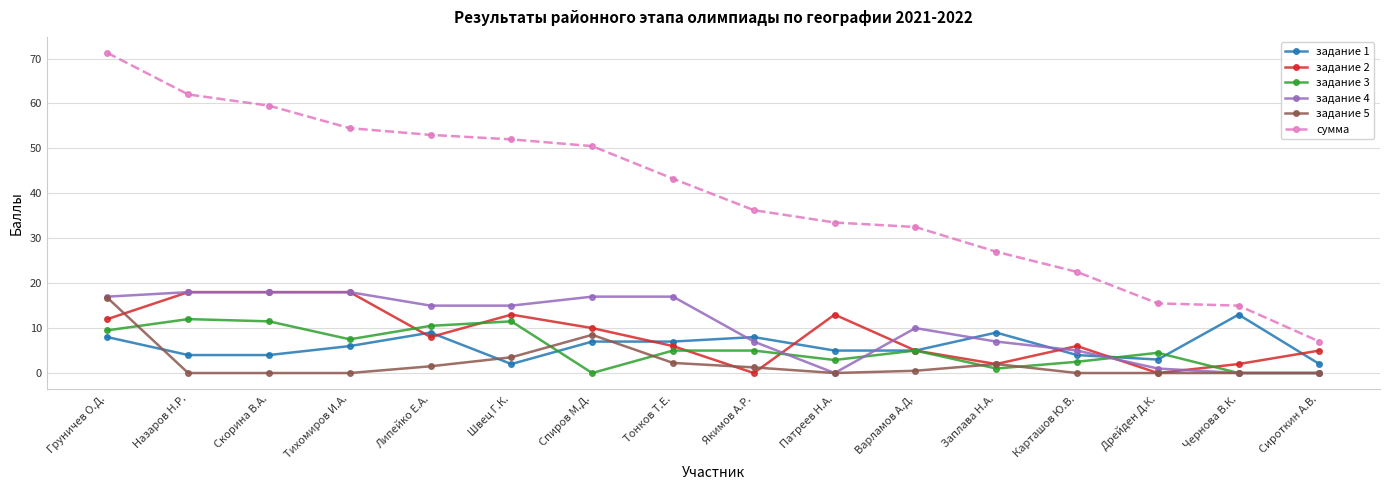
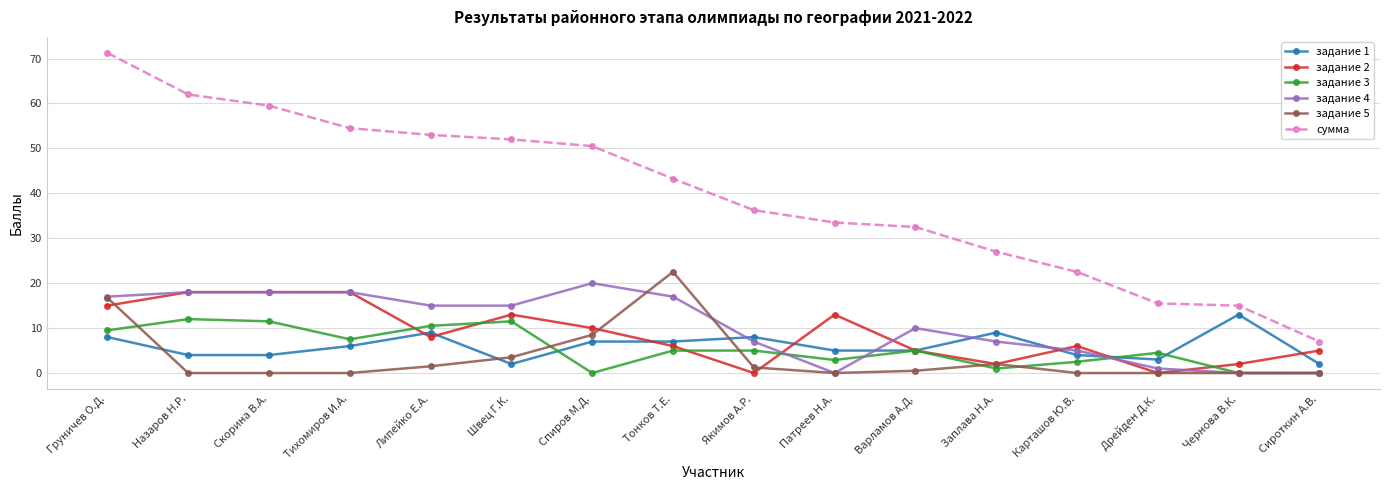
  {
    "задание 1": {
      "Груничев О.Д.": 8,
      "Назаров Н.Р.": 4,
      "Скорина В.А.": 4,
      "Тихомиров И.А.": 6,
      "Липейко Е.А.": 9,
      "Швец Г.К.": 2,
      "Спиров М.Д.": 7,
      "Тонков Т.Е.": 7,
      "Якимов А.Р.": 8,
      "Патреев Н.А.": 5,
      "Заплава Н.А.": 9,
      "Карташов Ю.В.": 4,
      "Дрейден Д.К.": 3,
      "Чернова В.К.": 13,
      "Сироткин А.В.": 2
    },
    "задание 2": {
-     "Груничев О.Д.": 12,
+     "Груничев О.Д.": 15,
      "Липейко Е.А.": 8,
      "Швец Г.К.": 13,
      "Спиров М.Д.": 10,
      "Тонков Т.Е.": 6,
      "Якимов А.Р.": 0,
      "Патреев Н.А.": 13,
      "Карташов Ю.В.": 6,
      "Чернова В.К.": 2,
      "Сироткин А.В.": 5
    },
    "задание 3": {
      "Груничев О.Д.": 10,
      "Назаров Н.Р.": 12,
      "Скорина В.А.": 12,
      "Тихомиров И.А.": 8,
      "Липейко Е.А.": 11,
      "Швец Г.К.": 12,
      "Спиров М.Д.": 0,
      "Тонков Т.Е.": 5,
      "Якимов А.Р.": 5,
      "Патреев Н.А.": 3,
      "Заплава Н.А.": 1,
      "Карташов Ю.В.": 3,
      "Дрейден Д.К.": 5
    },
    "задание 4": {
      "Липейко Е.А.": 15,
      "Швец Г.К.": 15,
-     "Спиров М.Д.": 17,
+     "Спиров М.Д.": 20,
      "Тонков Т.Е.": 17,
      "Якимов А.Р.": 7,
      "Варламов А.Д.": 10,
      "Заплава Н.А.": 7,
      "Карташов Ю.В.": 5,
      "Дрейден Д.К.": 1
    },
    "задание 5": {
      "Назаров Н.Р.": 0,
      "Скорина В.А.": 0,
      "Тихомиров И.А.": 0,
      "Липейко Е.А.": 2,
      "Швец Г.К.": 4,
      "Спиров М.Д.": 9,
-     "Тонков Т.Е.": 2,
+     "Тонков Т.Е.": 23,
      "Якимов А.Р.": 1,
      "Варламов А.Д.": 1,
      "Карташов Ю.В.": 0
    },
    "сумма": {
      "Груничев О.Д.": 71,
      "Назаров Н.Р.": 62,
      "Скорина В.А.": 60,
      "Тихомиров И.А.": 55,
      "Липейко Е.А.": 53,
      "Швец Г.К.": 52,
      "Спиров М.Д.": 51,
      "Тонков Т.Е.": 43,
      "Якимов А.Р.": 36,
      "Патреев Н.А.": 34,
      "Варламов А.Д.": 33,
      "Заплава Н.А.": 27,
      "Карташов Ю.В.": 23,
      "Дрейден Д.К.": 16,
      "Чернова В.К.": 15,
      "Сироткин А.В.": 7
    }
  }
